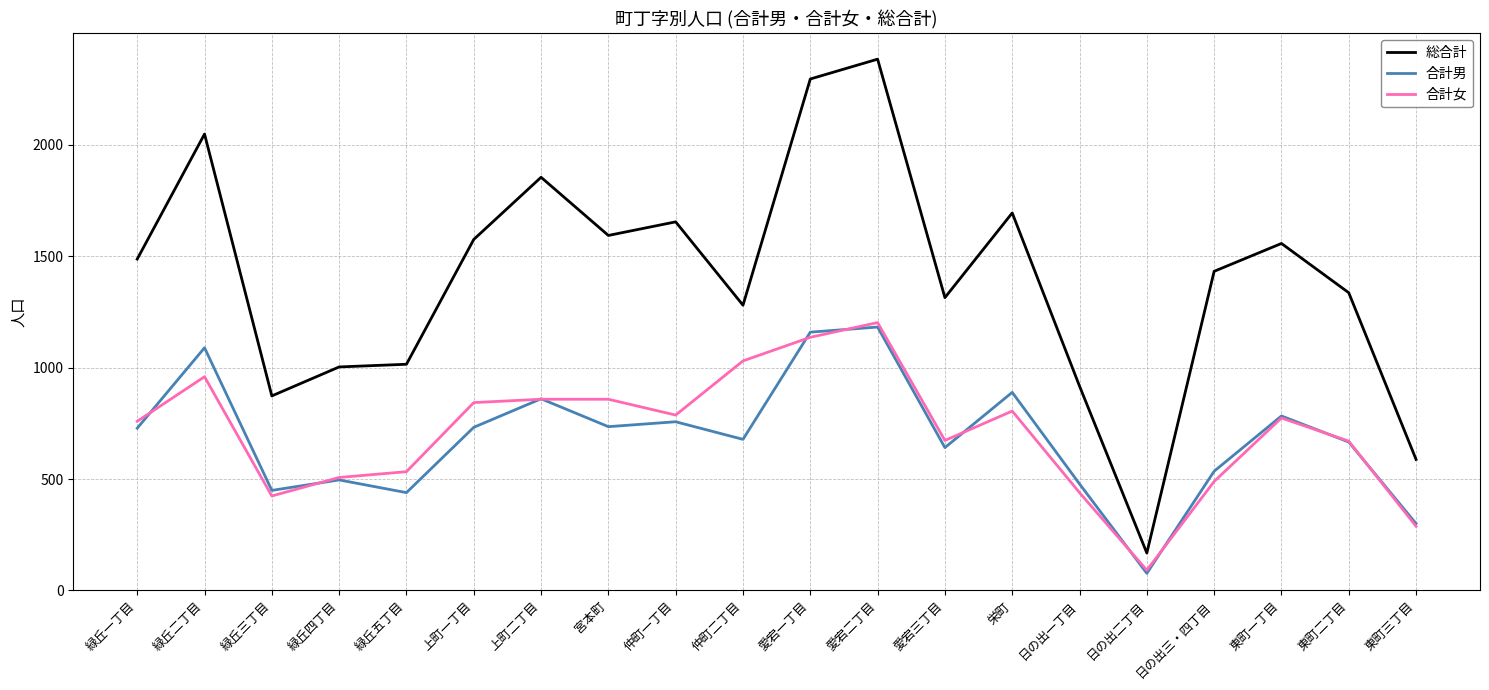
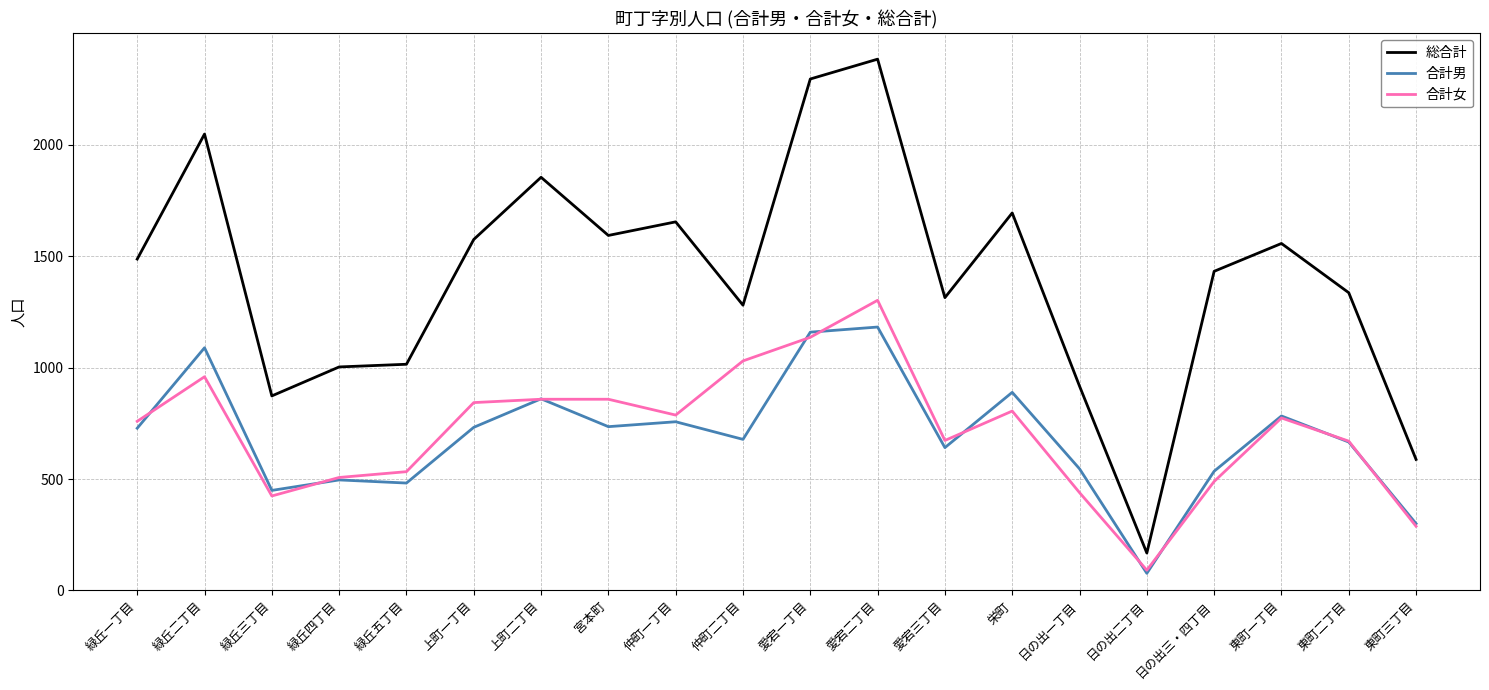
  {
    "総合計": {
      "緑丘一丁目": 1490,
      "緑丘二丁目": 2050,
      "緑丘三丁目": 870,
      "緑丘四丁目": 1000,
      "緑丘五丁目": 1020,
      "上町一丁目": 1580,
      "上町二丁目": 1850,
      "宮本町": 1590,
      "仲町一丁目": 1650,
      "仲町二丁目": 1280,
      "愛宕一丁目": 2300,
      "愛宕二丁目": 2380,
      "愛宕三丁目": 1310,
      "栄町": 1690,
      "日の出一丁目": 920,
      "日の出二丁目": 170,
      "日の出三・四丁目": 1430,
      "東町一丁目": 1560,
      "東町二丁目": 1340,
      "東町三丁目": 590
    },
    "合計男": {
      "緑丘一丁目": 730,
      "緑丘二丁目": 1090,
      "緑丘三丁目": 450,
-     "緑丘五丁目": 440,
+     "緑丘五丁目": 480,
      "上町一丁目": 730,
      "宮本町": 740,
      "仲町一丁目": 760,
      "仲町二丁目": 680,
      "愛宕一丁目": 1160,
      "愛宕二丁目": 1180,
      "愛宕三丁目": 640,
      "栄町": 890,
-     "日の出一丁目": 480,
+     "日の出一丁目": 550,
      "日の出二丁目": 80,
      "日の出三・四丁目": 540,
      "東町三丁目": 300
    },
    "合計女": {
      "緑丘一丁目": 760,
      "緑丘二丁目": 960,
      "緑丘三丁目": 420,
      "緑丘五丁目": 530,
      "上町一丁目": 840,
      "宮本町": 860,
      "仲町一丁目": 790,
      "仲町二丁目": 1030,
      "愛宕一丁目": 1140,
-     "愛宕二丁目": 1200,
+     "愛宕二丁目": 1300,
      "愛宕三丁目": 670,
      "栄町": 810,
      "日の出一丁目": 440,
      "日の出二丁目": 90,
      "日の出三・四丁目": 490,
      "東町三丁目": 290
    }
  }
